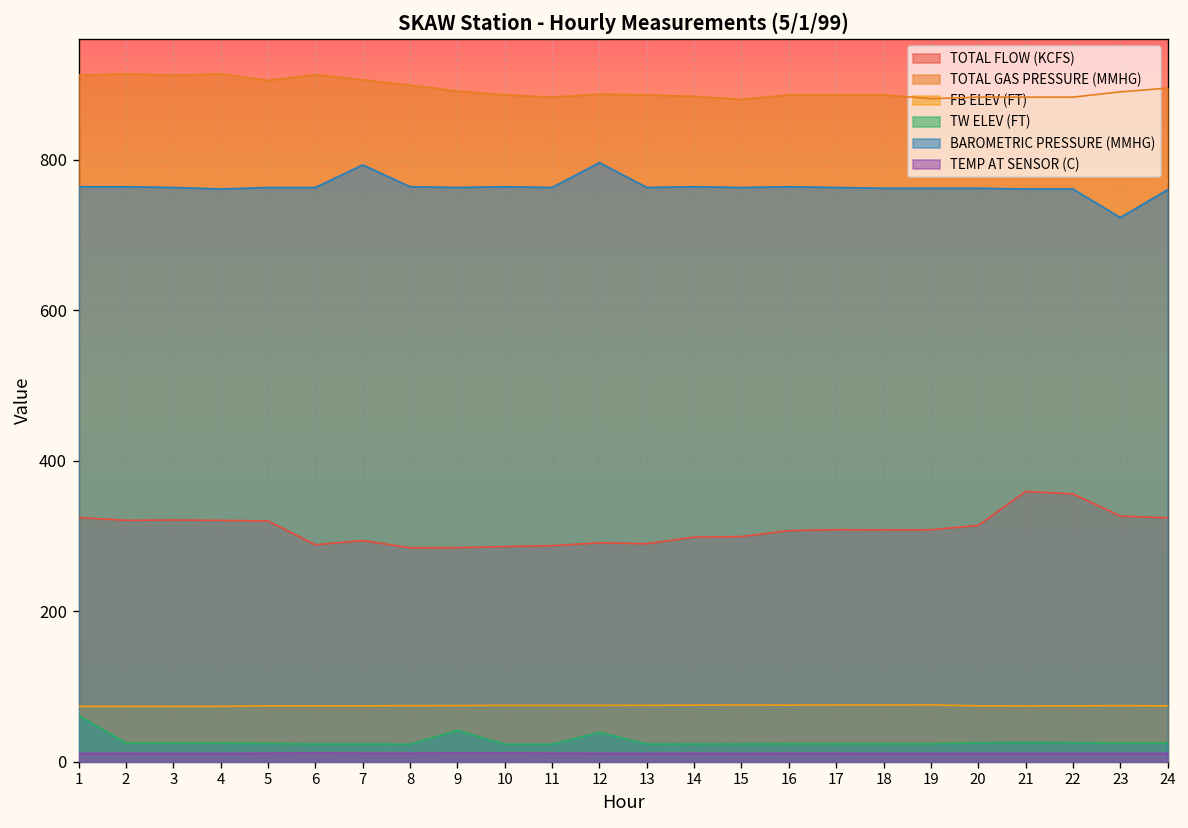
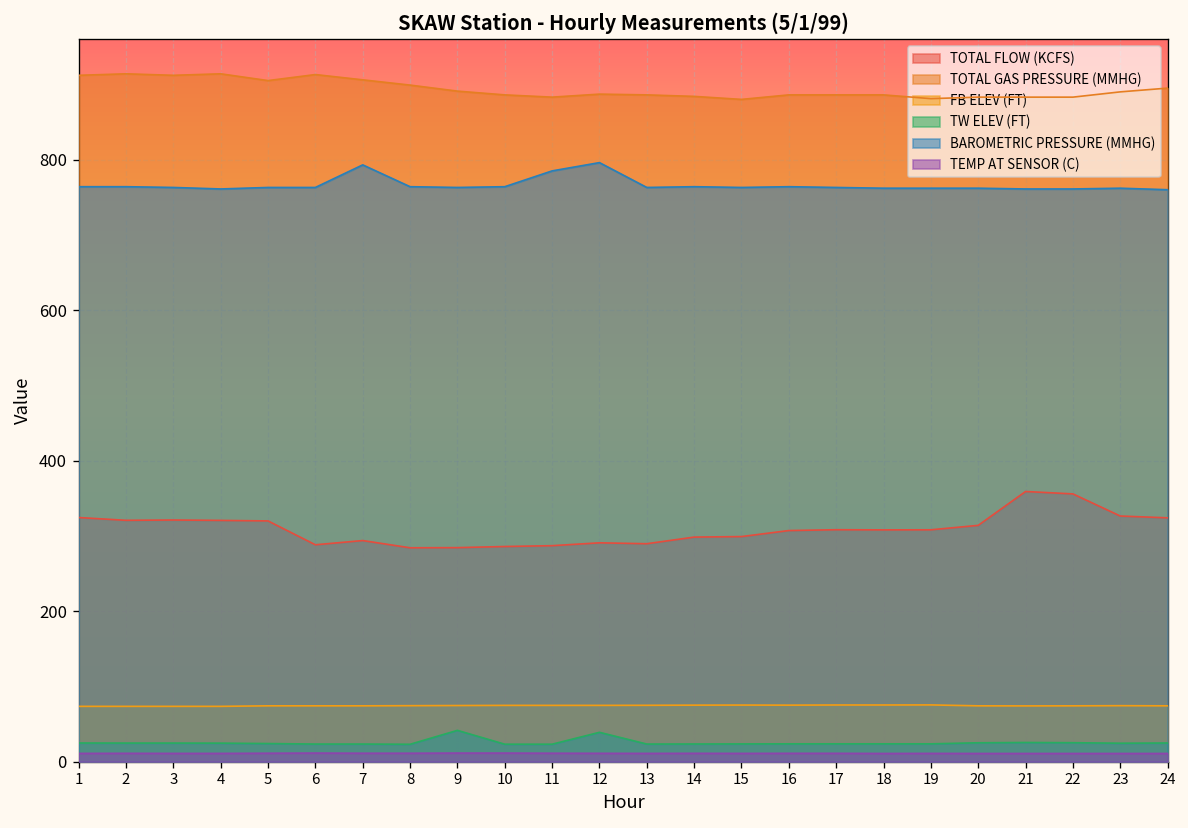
  {
    "TW ELEV (FT)": {
-     "1": 60,
+     "1": 20,
      "2": 20,
      "3": 20,
      "4": 20,
      "5": 20,
      "6": 20,
      "7": 20,
      "8": 20,
      "9": 40,
      "10": 20,
      "11": 20,
      "12": 40,
      "13": 20,
      "14": 20,
      "15": 20,
      "16": 20,
      "17": 20,
      "18": 20,
      "19": 20,
      "20": 30,
      "21": 30,
      "22": 30,
      "23": 20,
      "24": 20
    },
    "BAROMETRIC PRESSURE (MMHG)": {
      "1": 760,
      "2": 760,
      "3": 760,
      "4": 760,
      "5": 760,
      "6": 760,
      "7": 790,
      "8": 760,
      "9": 760,
      "10": 760,
-     "11": 760,
+     "11": 790,
      "12": 800,
      "13": 760,
      "14": 760,
      "15": 760,
      "16": 760,
      "17": 760,
      "18": 760,
      "19": 760,
      "20": 760,
      "21": 760,
      "22": 760,
-     "23": 720,
+     "23": 760,
      "24": 760
    },
    "TEMP AT SENSOR (C)": {
      "1": 10,
      "2": 10,
      "3": 10,
      "4": 10,
      "5": 10,
      "6": 10,
      "7": 10,
      "8": 10,
      "9": 10,
      "10": 10,
      "11": 10,
      "12": 10,
      "13": 10,
      "14": 10,
      "15": 10,
      "16": 10,
      "17": 10,
      "18": 10,
      "19": 10,
      "20": 10,
      "21": 10,
      "22": 10,
      "23": 10,
      "24": 10
    }
  }
